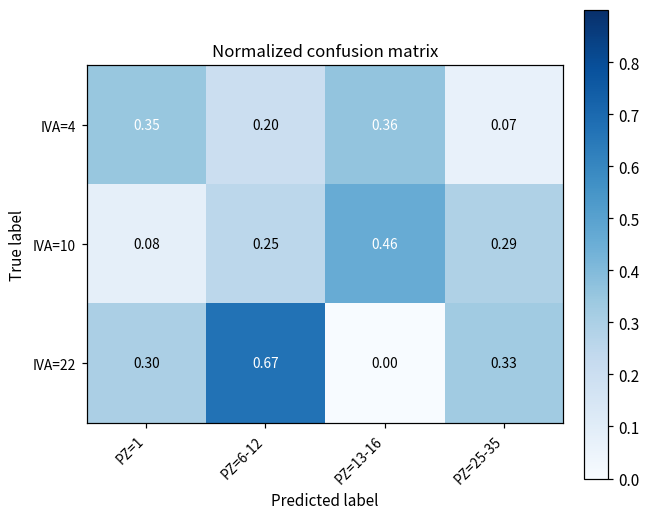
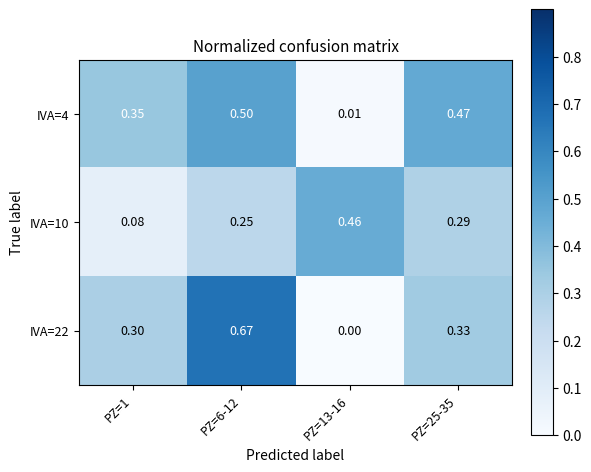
  {
    "IVA=4": {
      "PZ=1": 0.35,
-     "PZ=6-12": 0.20,
-     "PZ=13-16": 0.36,
-     "PZ=25-35": 0.07
+     "PZ=6-12": 0.50,
+     "PZ=13-16": 0.01,
+     "PZ=25-35": 0.47
    },
    "IVA=10": {
      "PZ=1": 0.08,
      "PZ=6-12": 0.25,
      "PZ=13-16": 0.46,
      "PZ=25-35": 0.29
    },
    "IVA=22": {
      "PZ=1": 0.30,
      "PZ=6-12": 0.67,
      "PZ=13-16": 0.00,
      "PZ=25-35": 0.33
    }
  }
